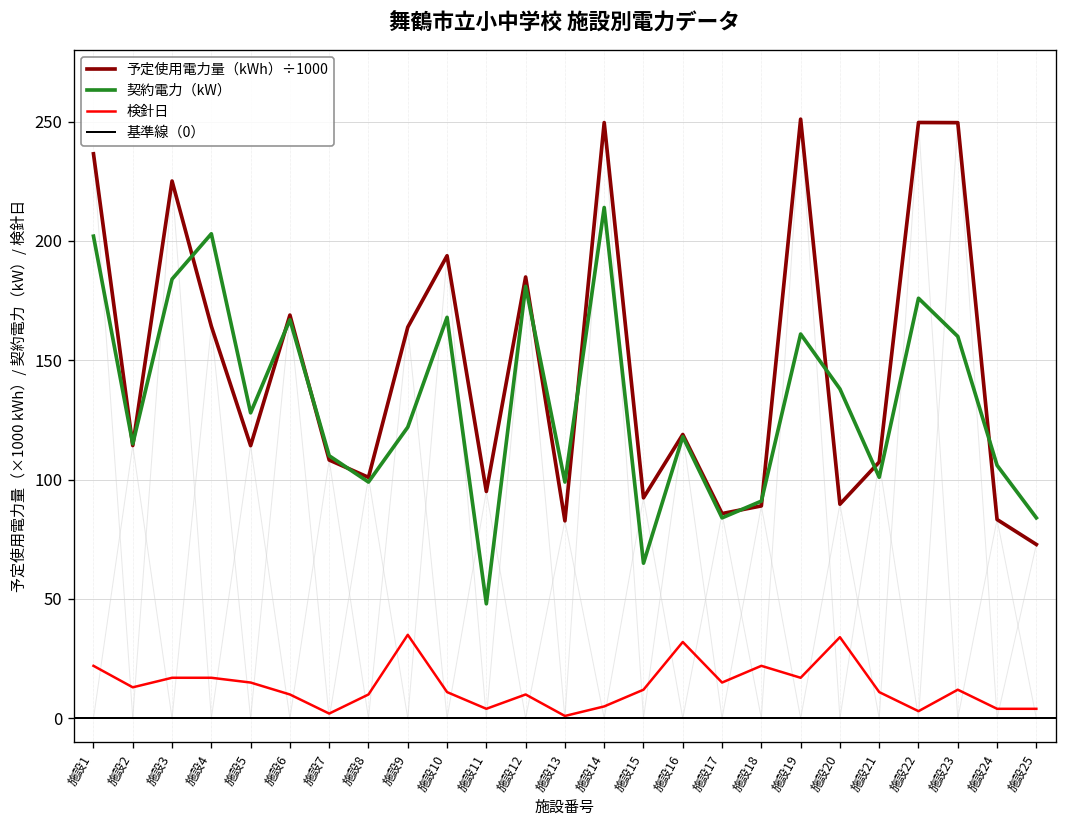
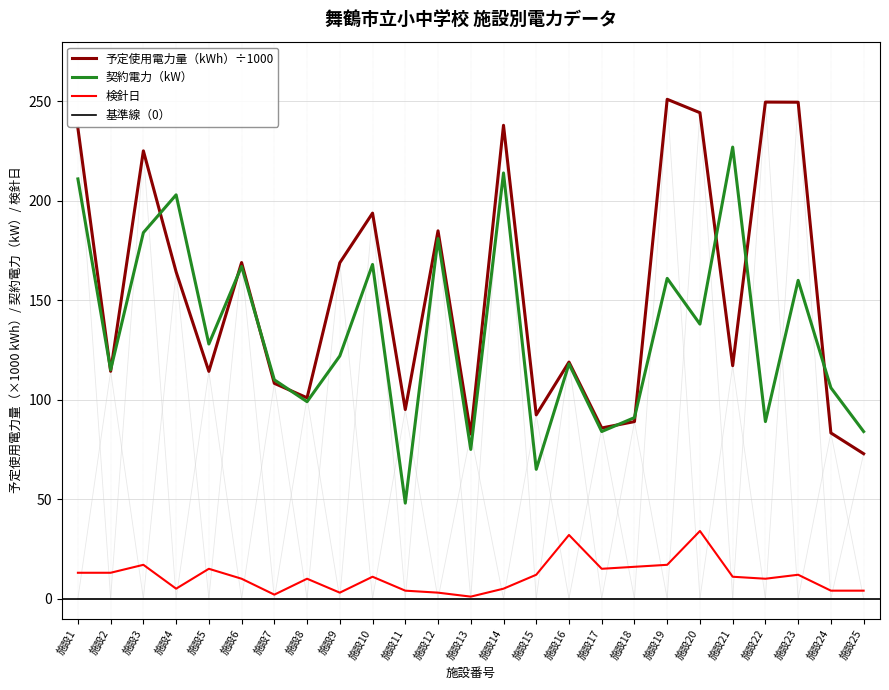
  {
    "予定使用電力量（kWh）÷1000": {
-     "施設9": 164,
-     "施設14": 250,
-     "施設20": 90,
-     "施設21": 107
+     "施設9": 169,
+     "施設14": 238,
+     "施設20": 244,
+     "施設21": 117
    },
    "契約電力（kW）": {
-     "施設1": 202,
+     "施設1": 211,
      "施設3": 184,
      "施設4": 203,
      "施設5": 128,
      "施設6": 167,
      "施設7": 110,
      "施設8": 99,
      "施設9": 122,
      "施設10": 168,
      "施設11": 48,
      "施設12": 181,
-     "施設13": 99,
+     "施設13": 75,
      "施設14": 214,
      "施設15": 65,
      "施設17": 84,
      "施設18": 91,
      "施設19": 161,
      "施設20": 138,
-     "施設21": 101,
-     "施設22": 176,
+     "施設21": 227,
+     "施設22": 89,
      "施設23": 160,
      "施設24": 106,
      "施設25": 84
    },
    "検針日": {
-     "施設1": 22,
+     "施設1": 13,
      "施設2": 13,
      "施設3": 17,
-     "施設4": 17,
+     "施設4": 5,
      "施設5": 15,
      "施設6": 10,
      "施設7": 2,
      "施設8": 10,
-     "施設9": 35,
+     "施設9": 3,
      "施設10": 11,
      "施設11": 4,
-     "施設12": 10,
+     "施設12": 3,
      "施設14": 5,
      "施設15": 12,
      "施設16": 32,
      "施設17": 15,
-     "施設18": 22,
+     "施設18": 16,
      "施設19": 17,
      "施設20": 34,
      "施設21": 11,
-     "施設22": 3,
+     "施設22": 10,
      "施設23": 12,
      "施設24": 4,
      "施設25": 4
    }
  }
